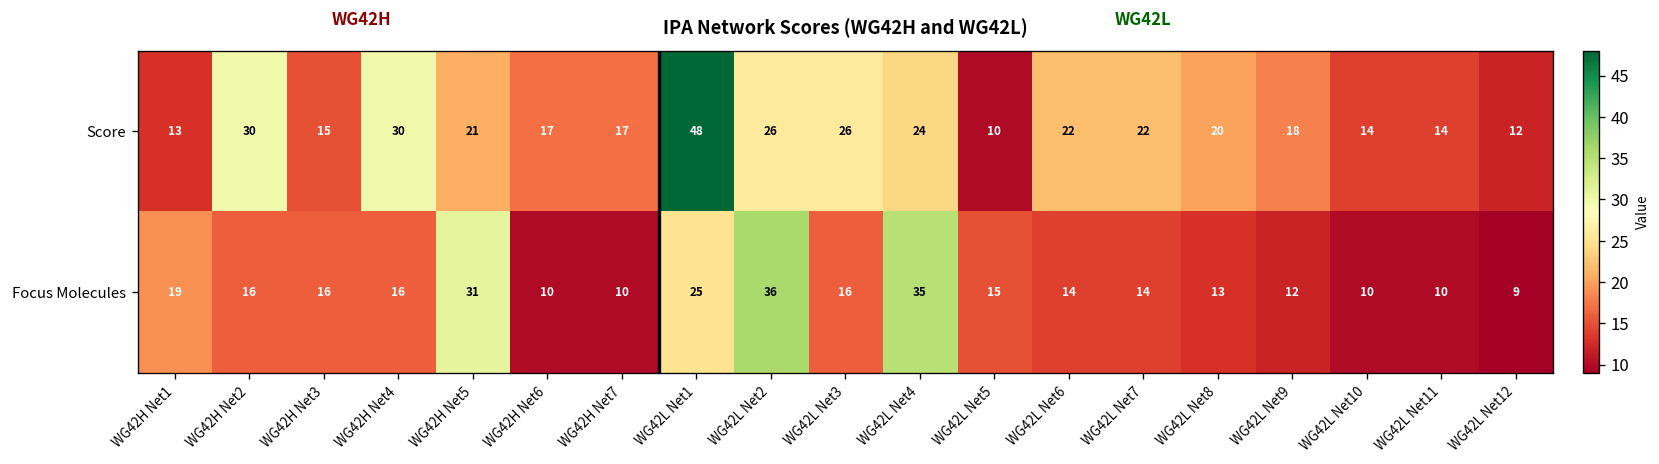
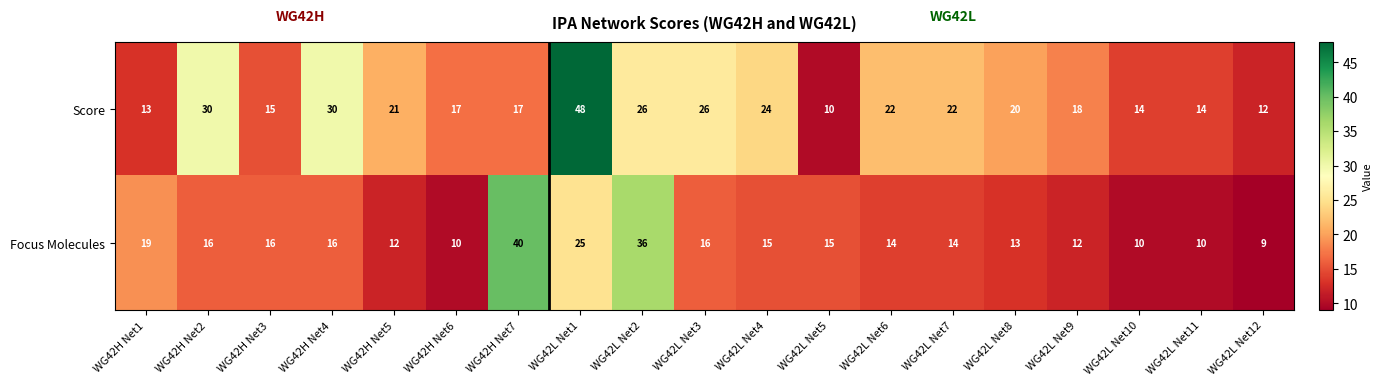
  {
    "Score": {
      "WG42H Net1": 13,
      "WG42H Net2": 30,
      "WG42H Net3": 15,
      "WG42H Net4": 30,
      "WG42H Net5": 21,
      "WG42H Net6": 17,
      "WG42H Net7": 17,
      "WG42L Net1": 48,
      "WG42L Net2": 26,
      "WG42L Net3": 26,
      "WG42L Net4": 24,
      "WG42L Net5": 10,
      "WG42L Net6": 22,
      "WG42L Net7": 22,
      "WG42L Net8": 20,
      "WG42L Net9": 18,
      "WG42L Net10": 14,
      "WG42L Net11": 14,
      "WG42L Net12": 12
    },
    "Focus Molecules": {
      "WG42H Net1": 19,
      "WG42H Net2": 16,
      "WG42H Net3": 16,
      "WG42H Net4": 16,
-     "WG42H Net5": 31,
+     "WG42H Net5": 12,
      "WG42H Net6": 10,
-     "WG42H Net7": 10,
+     "WG42H Net7": 40,
      "WG42L Net1": 25,
      "WG42L Net2": 36,
      "WG42L Net3": 16,
-     "WG42L Net4": 35,
+     "WG42L Net4": 15,
      "WG42L Net5": 15,
      "WG42L Net6": 14,
      "WG42L Net7": 14,
      "WG42L Net8": 13,
      "WG42L Net9": 12,
      "WG42L Net10": 10,
      "WG42L Net11": 10,
      "WG42L Net12": 9
    }
  }
